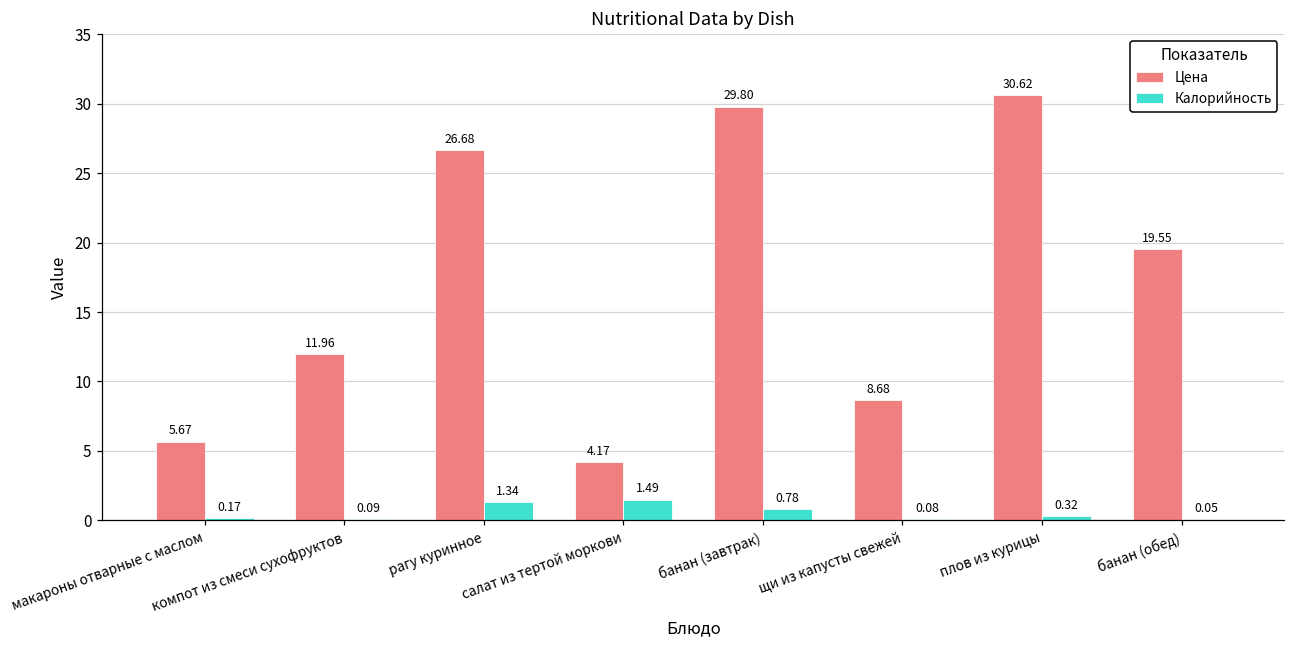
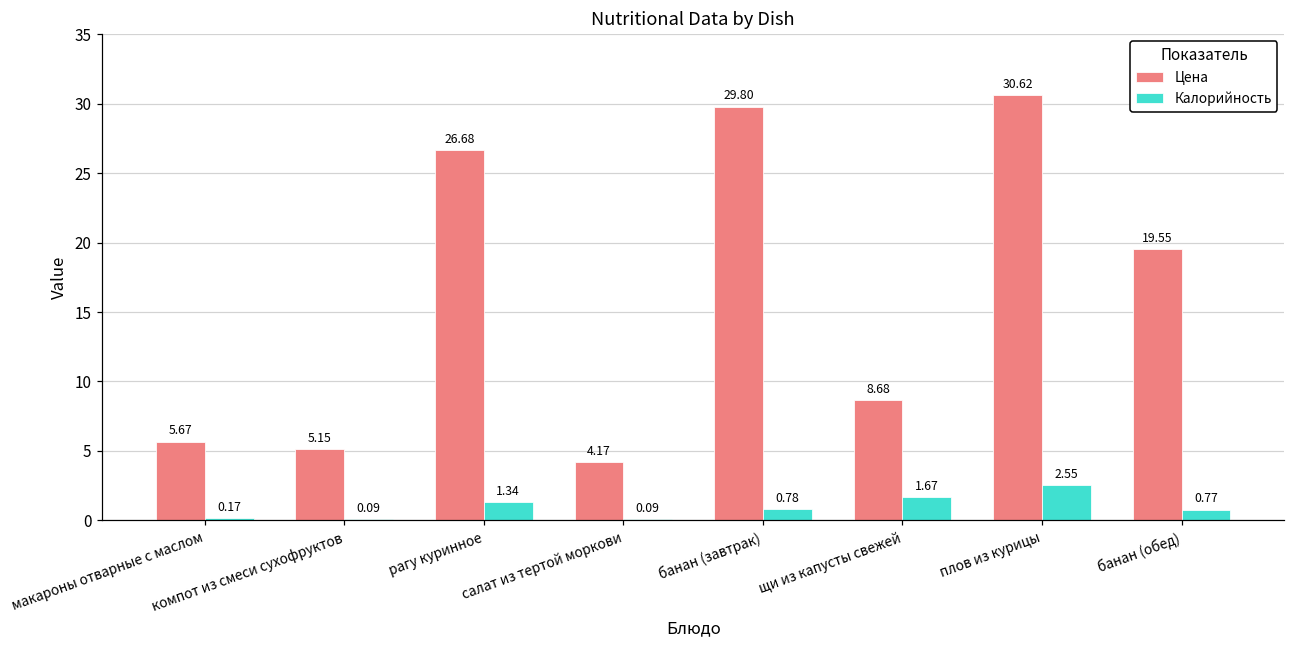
  {
    "Цена": {
      "макароны отварные с маслом": 5.67,
-     "компот из смеси сухофруктов": 11.96,
+     "компот из смеси сухофруктов": 5.15,
      "рагу куринное": 26.68,
      "салат из тертой моркови": 4.17,
      "банан (завтрак)": 29.80,
      "щи из капусты свежей": 8.68,
      "плов из курицы": 30.62,
      "банан (обед)": 19.55
    },
    "Калорийность": {
      "макароны отварные с маслом": 0.17,
      "компот из смеси сухофруктов": 0.09,
      "рагу куринное": 1.34,
-     "салат из тертой моркови": 1.49,
+     "салат из тертой моркови": 0.09,
      "банан (завтрак)": 0.78,
-     "щи из капусты свежей": 0.08,
-     "плов из курицы": 0.32,
-     "банан (обед)": 0.05
+     "щи из капусты свежей": 1.67,
+     "плов из курицы": 2.55,
+     "банан (обед)": 0.77
    }
  }
